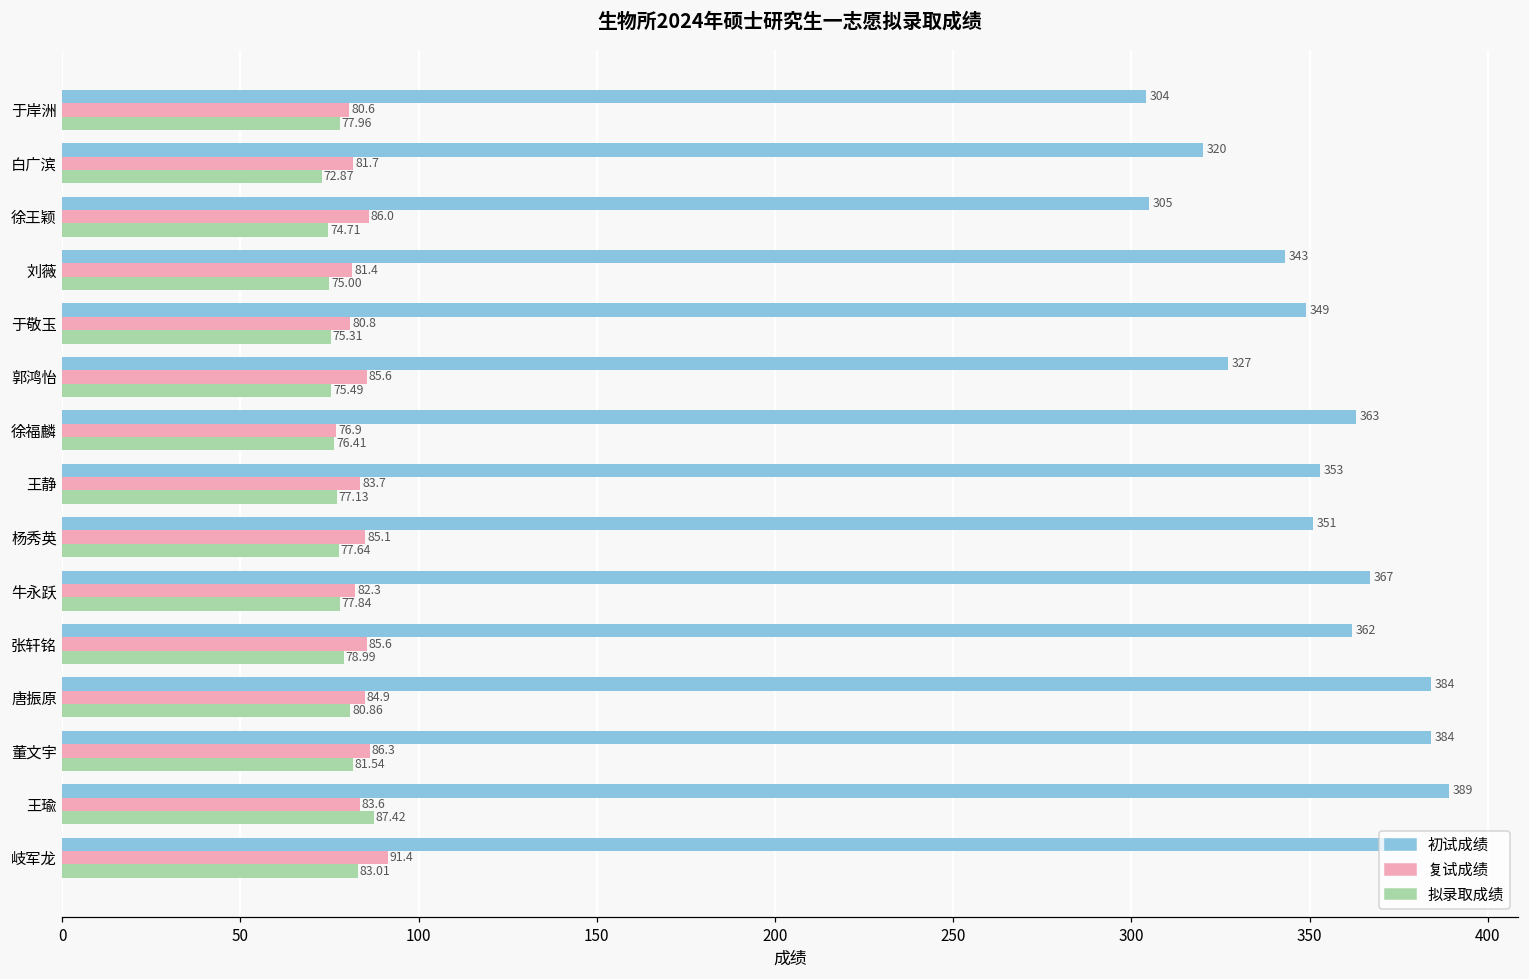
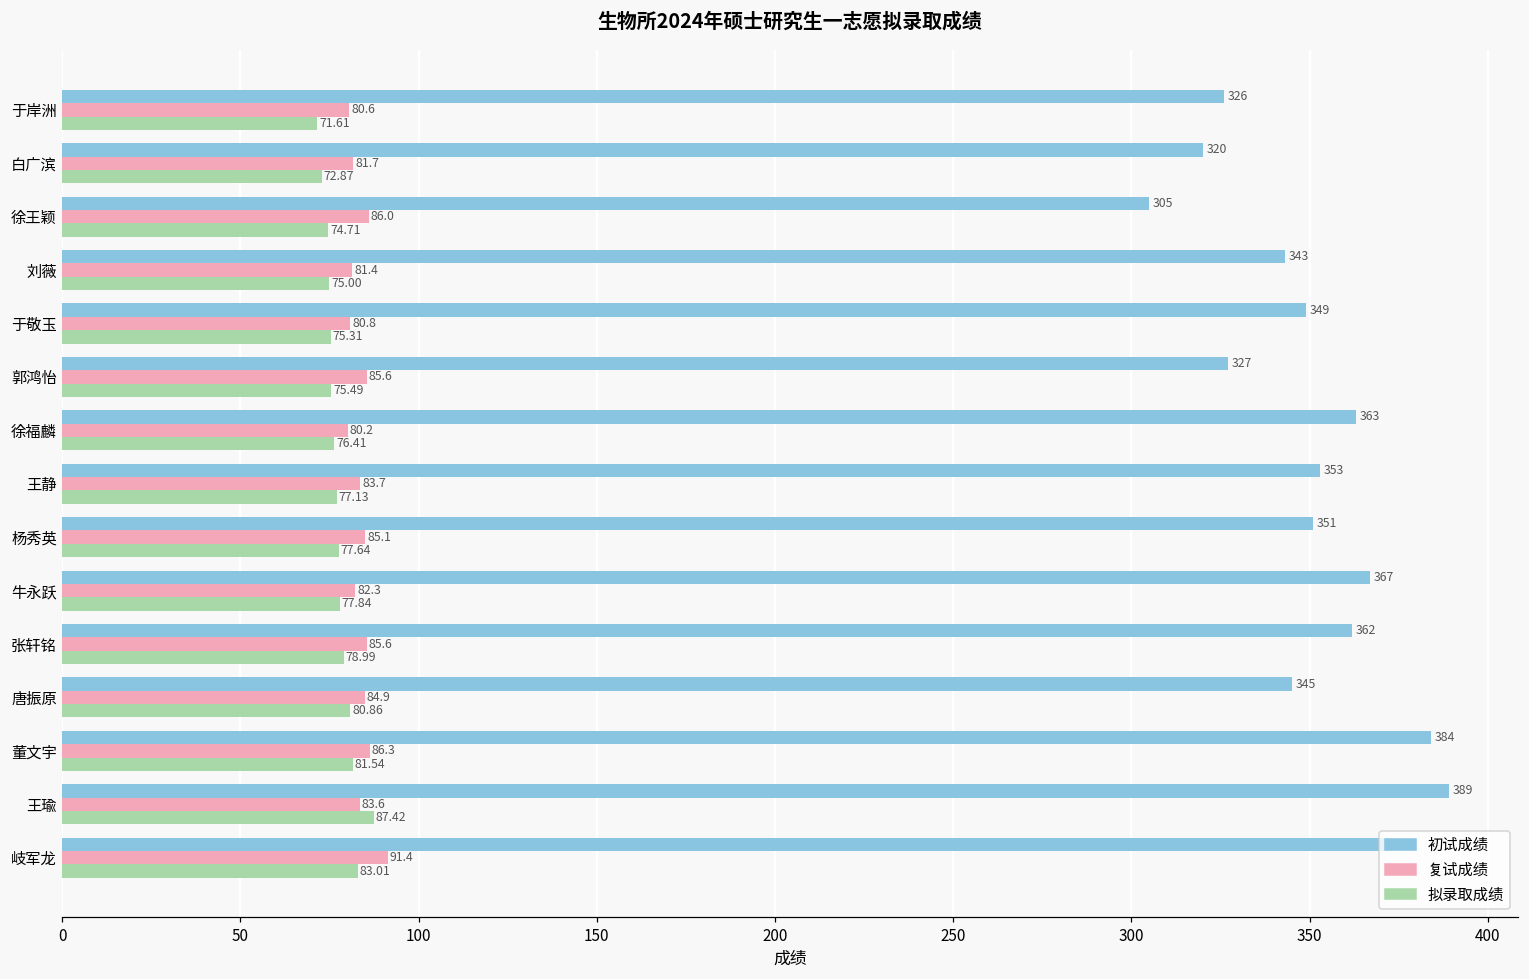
  {
    "初试成绩": {
-     "于岸洲": 304,
+     "于岸洲": 326,
      "白广滨": 320,
      "徐王颖": 305,
      "刘薇": 343,
      "于敬玉": 349,
      "郭鸿怡": 327,
      "徐福麟": 363,
      "王静": 353,
      "杨秀英": 351,
      "牛永跃": 367,
      "张轩铭": 362,
-     "唐振原": 384,
+     "唐振原": 345,
      "董文宇": 384,
      "王瑜": 389
    },
    "复试成绩": {
      "于岸洲": 80.6,
      "白广滨": 81.7,
      "徐王颖": 86.0,
      "刘薇": 81.4,
      "于敬玉": 80.8,
      "郭鸿怡": 85.6,
-     "徐福麟": 76.9,
+     "徐福麟": 80.2,
      "王静": 83.7,
      "杨秀英": 85.1,
      "牛永跃": 82.3,
      "张轩铭": 85.6,
      "唐振原": 84.9,
      "董文宇": 86.3,
      "王瑜": 83.6,
      "岐军龙": 91.4
    },
    "拟录取成绩": {
-     "于岸洲": 77.96,
+     "于岸洲": 71.61,
      "白广滨": 72.87,
      "徐王颖": 74.71,
      "刘薇": 75.00,
      "于敬玉": 75.31,
      "郭鸿怡": 75.49,
      "徐福麟": 76.41,
      "王静": 77.13,
      "杨秀英": 77.64,
      "牛永跃": 77.84,
      "张轩铭": 78.99,
      "唐振原": 80.86,
      "董文宇": 81.54,
      "王瑜": 87.42,
      "岐军龙": 83.01
    }
  }
